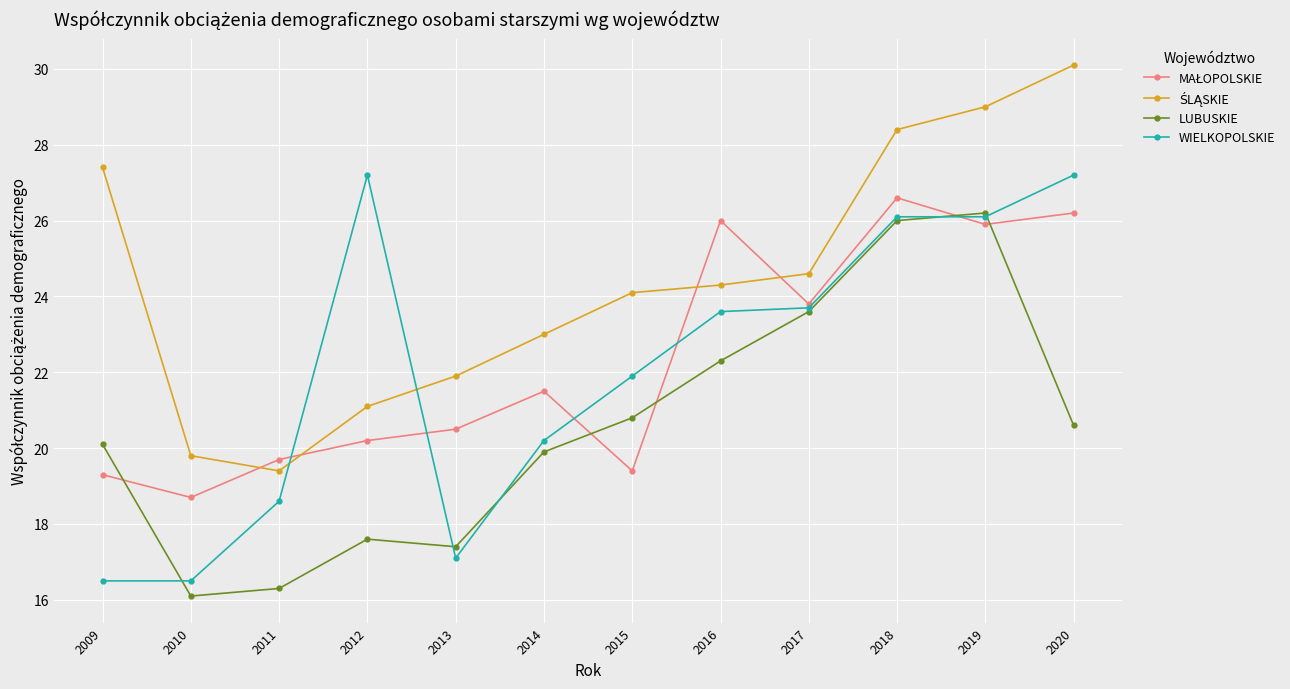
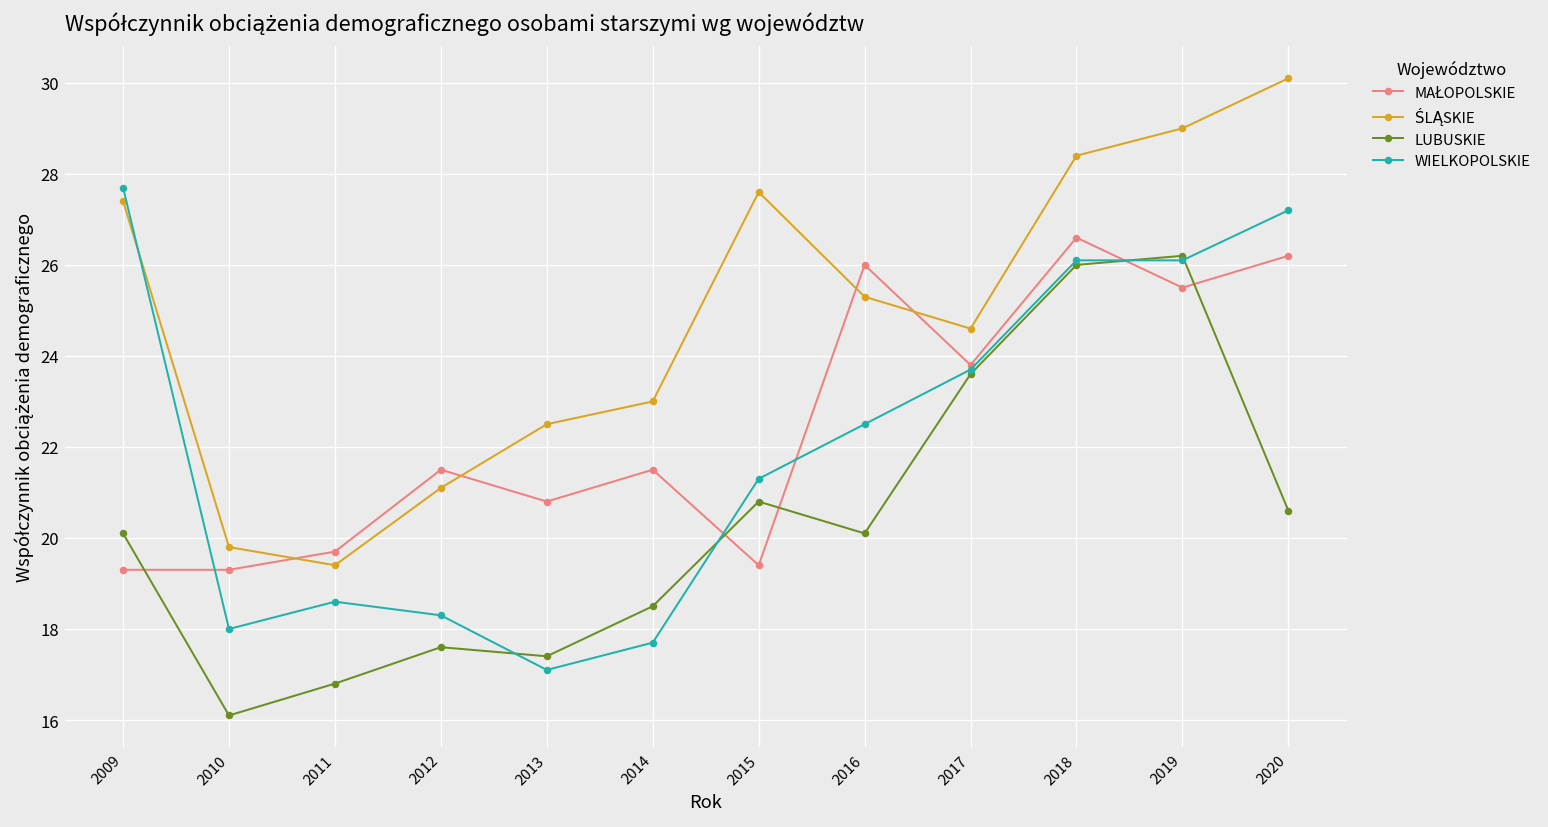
  {
    "MAŁOPOLSKIE": {
      "2009": 19.3,
-     "2010": 18.7,
+     "2010": 19.3,
      "2011": 19.7,
-     "2012": 20.2,
-     "2013": 20.5,
+     "2012": 21.5,
+     "2013": 20.8,
      "2014": 21.5,
      "2015": 19.4,
      "2016": 26.0,
      "2017": 23.8,
      "2018": 26.6,
-     "2019": 25.9,
+     "2019": 25.5,
      "2020": 26.2
    },
    "ŚLĄSKIE": {
      "2009": 27.4,
      "2010": 19.8,
      "2011": 19.4,
      "2012": 21.1,
-     "2013": 21.9,
+     "2013": 22.5,
      "2014": 23.0,
-     "2015": 24.1,
-     "2016": 24.3,
+     "2015": 27.6,
+     "2016": 25.3,
      "2017": 24.6,
      "2018": 28.4,
      "2019": 29.0,
      "2020": 30.1
    },
    "LUBUSKIE": {
      "2009": 20.1,
      "2010": 16.1,
-     "2011": 16.3,
+     "2011": 16.8,
      "2012": 17.6,
      "2013": 17.4,
-     "2014": 19.9,
+     "2014": 18.5,
      "2015": 20.8,
-     "2016": 22.3,
+     "2016": 20.1,
      "2017": 23.6,
      "2018": 26.0,
      "2019": 26.2,
      "2020": 20.6
    },
    "WIELKOPOLSKIE": {
-     "2009": 16.5,
-     "2010": 16.5,
+     "2009": 27.7,
+     "2010": 18.0,
      "2011": 18.6,
-     "2012": 27.2,
+     "2012": 18.3,
      "2013": 17.1,
-     "2014": 20.2,
-     "2015": 21.9,
-     "2016": 23.6,
+     "2014": 17.7,
+     "2015": 21.3,
+     "2016": 22.5,
      "2017": 23.7,
      "2018": 26.1,
      "2019": 26.1,
      "2020": 27.2
    }
  }
